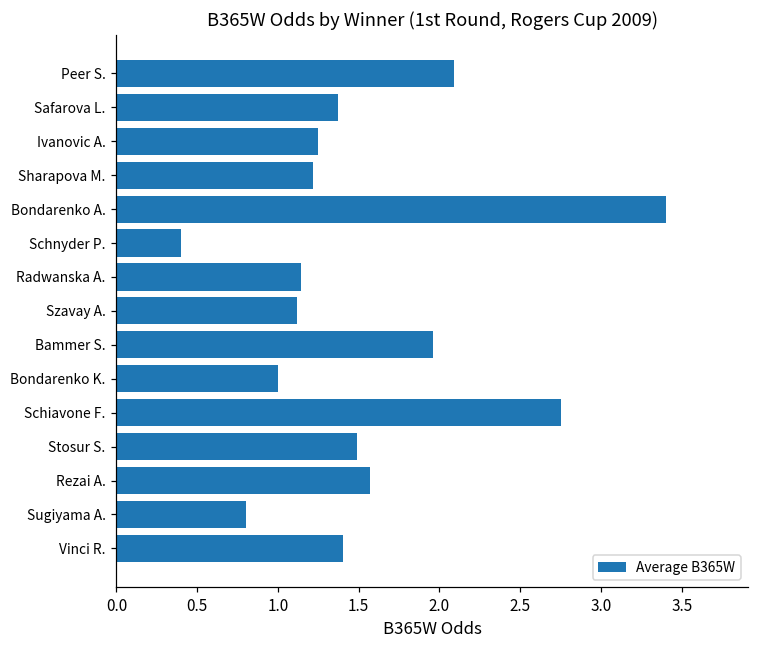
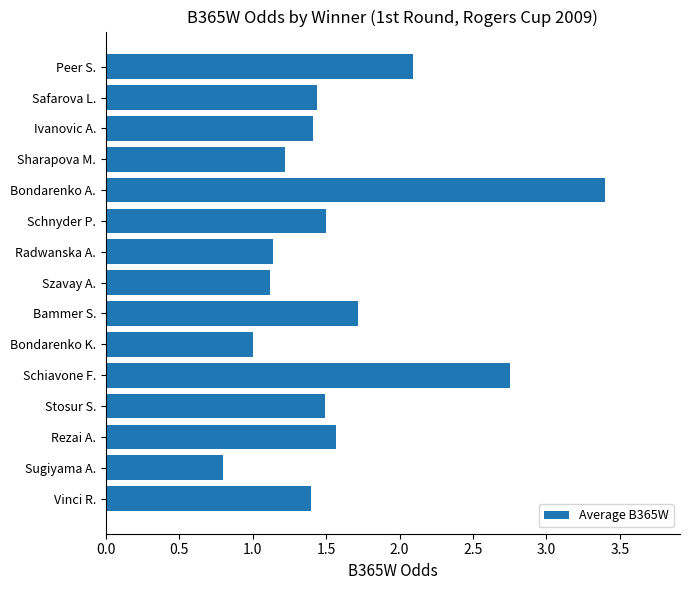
  {
    "Peer S.": 2.09,
-   "Safarova L.": 1.37,
-   "Ivanovic A.": 1.25,
+   "Safarova L.": 1.44,
+   "Ivanovic A.": 1.41,
    "Sharapova M.": 1.22,
    "Bondarenko A.": 3.40,
-   "Schnyder P.": 0.4,
+   "Schnyder P.": 1.5,
    "Radwanska A.": 1.14,
    "Szavay A.": 1.12,
-   "Bammer S.": 1.96,
+   "Bammer S.": 1.72,
    "Bondarenko K.": 1.00,
    "Schiavone F.": 2.75,
    "Stosur S.": 1.49,
    "Rezai A.": 1.57,
    "Sugiyama A.": 0.80,
    "Vinci R.": 1.40
  }
